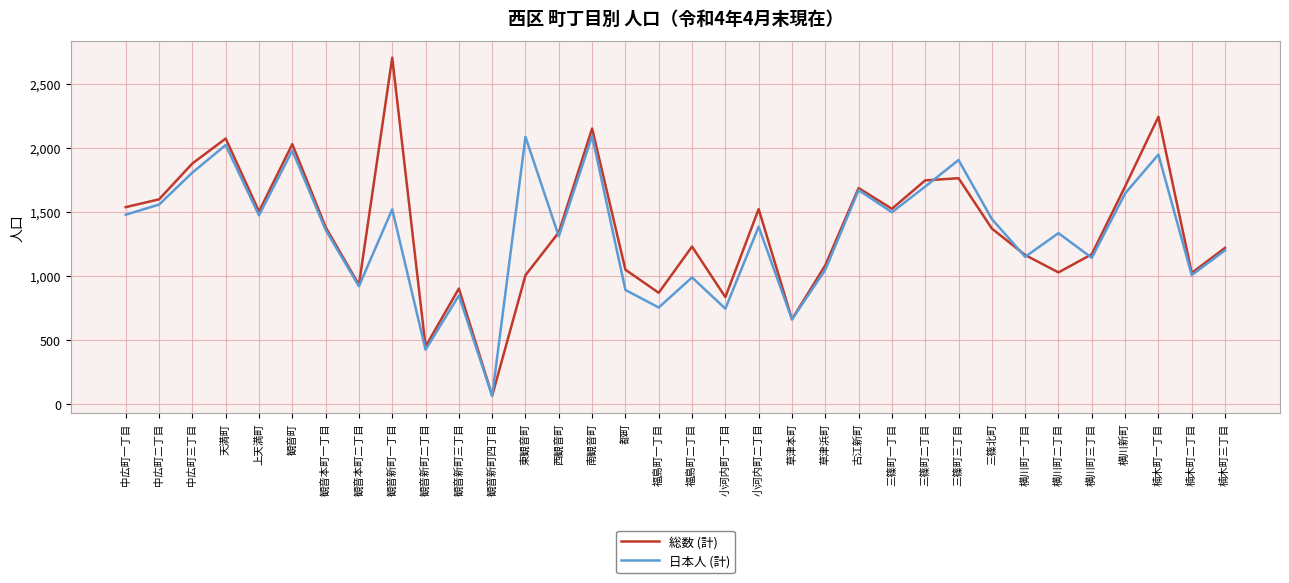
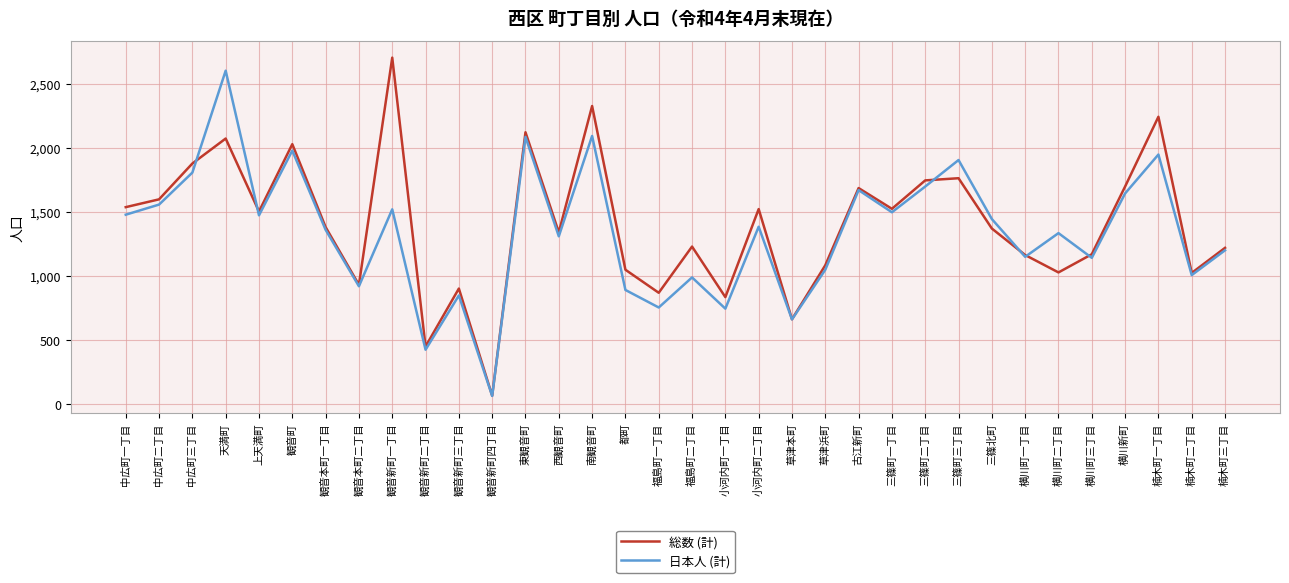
  {
    "総数 (計)": {
      "中広町一丁目": "1,540",
      "中広町二丁目": "1,600",
      "中広町三丁目": "1,880",
      "天満町": "2,070",
      "上天満町": "1,500",
      "観音町": "2,030",
      "観音本町一丁目": "1,380",
      "観音新町一丁目": "2,700",
      "観音新町二丁目": "450",
      "観音新町三丁目": "900",
-     "東観音町": "1,000",
+     "東観音町": "2,120",
      "西観音町": "1,340",
-     "南観音町": "2,150",
+     "南観音町": "2,330",
      "都町": "1,050",
      "福島町一丁目": "870",
      "福島町二丁目": "1,230",
      "小河内町一丁目": "830",
      "小河内町二丁目": "1,520",
      "草津浜町": "1,080",
      "三篠町一丁目": "1,520",
      "三篠町二丁目": "1,740",
      "三篠町三丁目": "1,760",
      "三篠北町": "1,370",
      "横川町二丁目": "1,030",
      "横川町三丁目": "1,170",
      "横川新町": "1,700",
      "楠木町一丁目": "2,240"
    },
    "日本人 (計)": {
      "中広町一丁目": "1,480",
      "中広町二丁目": "1,560",
      "中広町三丁目": "1,810",
-     "天満町": "2,020",
+     "天満町": "2,600",
      "上天満町": "1,470",
      "観音町": "1,980",
      "観音本町一丁目": "1,360",
      "観音新町一丁目": "1,520",
      "観音新町二丁目": "420",
      "観音新町三丁目": "850",
      "東観音町": "2,080",
      "西観音町": "1,310",
      "南観音町": "2,090",
      "都町": "890",
      "福島町一丁目": "750",
      "福島町二丁目": "990",
      "小河内町一丁目": "740",
      "小河内町二丁目": "1,380",
      "草津浜町": "1,050",
      "三篠町一丁目": "1,500",
      "三篠町二丁目": "1,700",
      "三篠町三丁目": "1,900",
      "三篠北町": "1,440",
      "横川町二丁目": "1,330",
      "横川町三丁目": "1,140",
      "横川新町": "1,640",
      "楠木町一丁目": "1,950"
    }
  }
